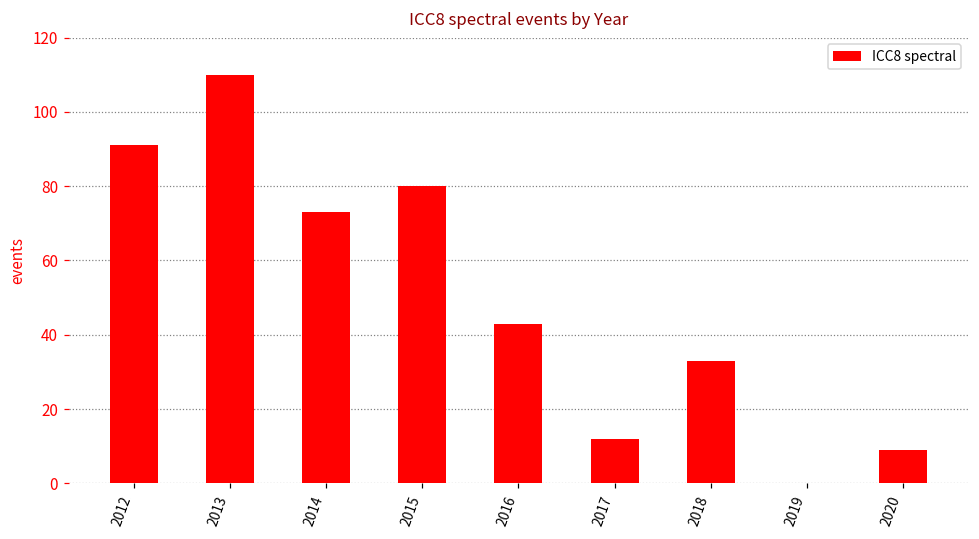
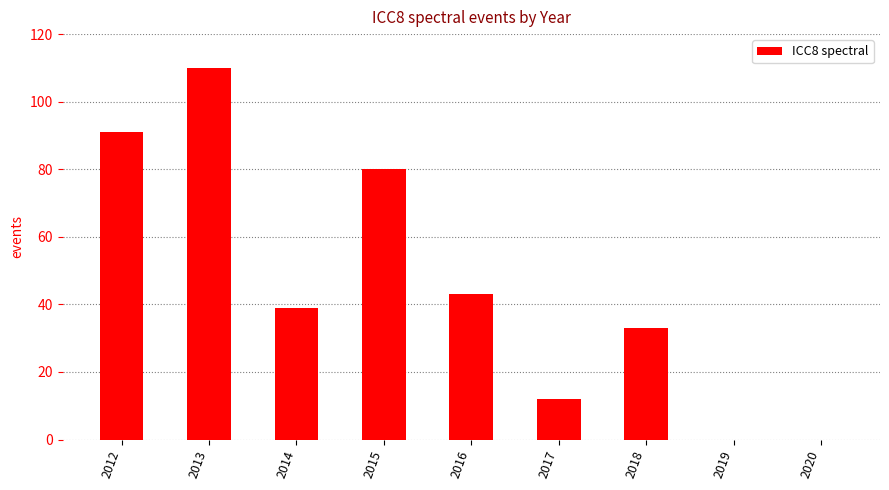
  {
    "2012": 91,
    "2013": 110,
-   "2014": 73,
+   "2014": 39,
    "2015": 80,
    "2016": 43,
    "2017": 12,
    "2018": 33,
    "2019": 0,
-   "2020": 9
+   "2020": 0
  }
